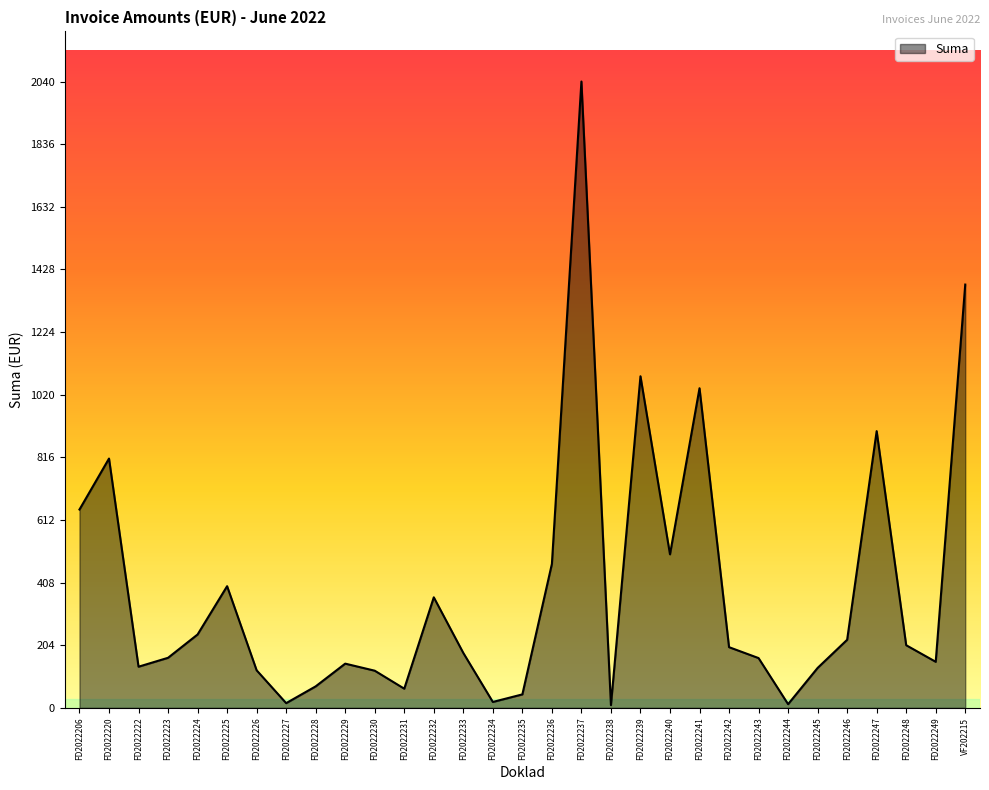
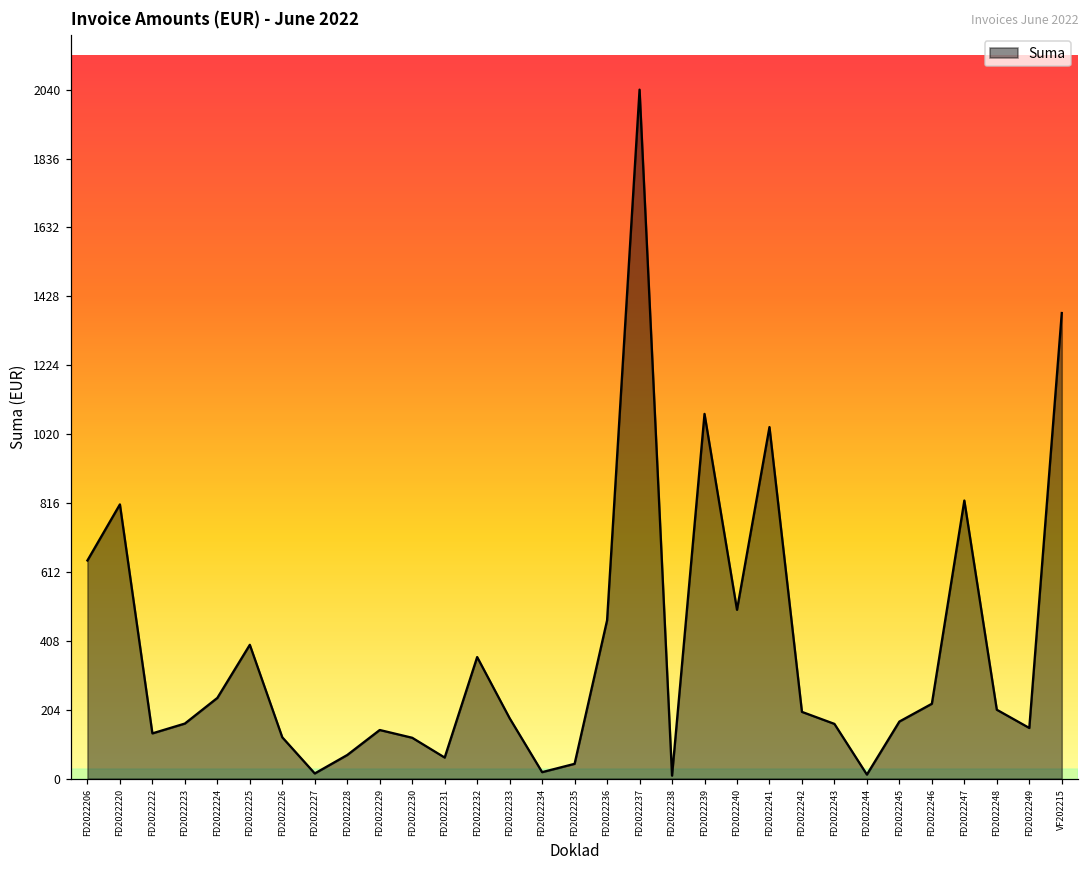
  {
    "FD2022206": 650,
    "FD2022220": 810,
    "FD2022222": 130,
    "FD2022223": 160,
    "FD2022224": 240,
    "FD2022225": 400,
    "FD2022226": 120,
    "FD2022228": 70,
    "FD2022229": 140,
    "FD2022230": 120,
    "FD2022231": 60,
    "FD2022232": 360,
    "FD2022233": 180,
    "FD2022235": 40,
    "FD2022236": 470,
    "FD2022237": 2040,
    "FD2022239": 1080,
    "FD2022240": 500,
    "FD2022241": 1040,
    "FD2022242": 200,
    "FD2022243": 160,
-   "FD2022245": 130,
+   "FD2022245": 170,
    "FD2022246": 220,
-   "FD2022247": 900,
+   "FD2022247": 820,
    "FD2022248": 200,
    "FD2022249": 150,
    "VF202215": 1380
  }
